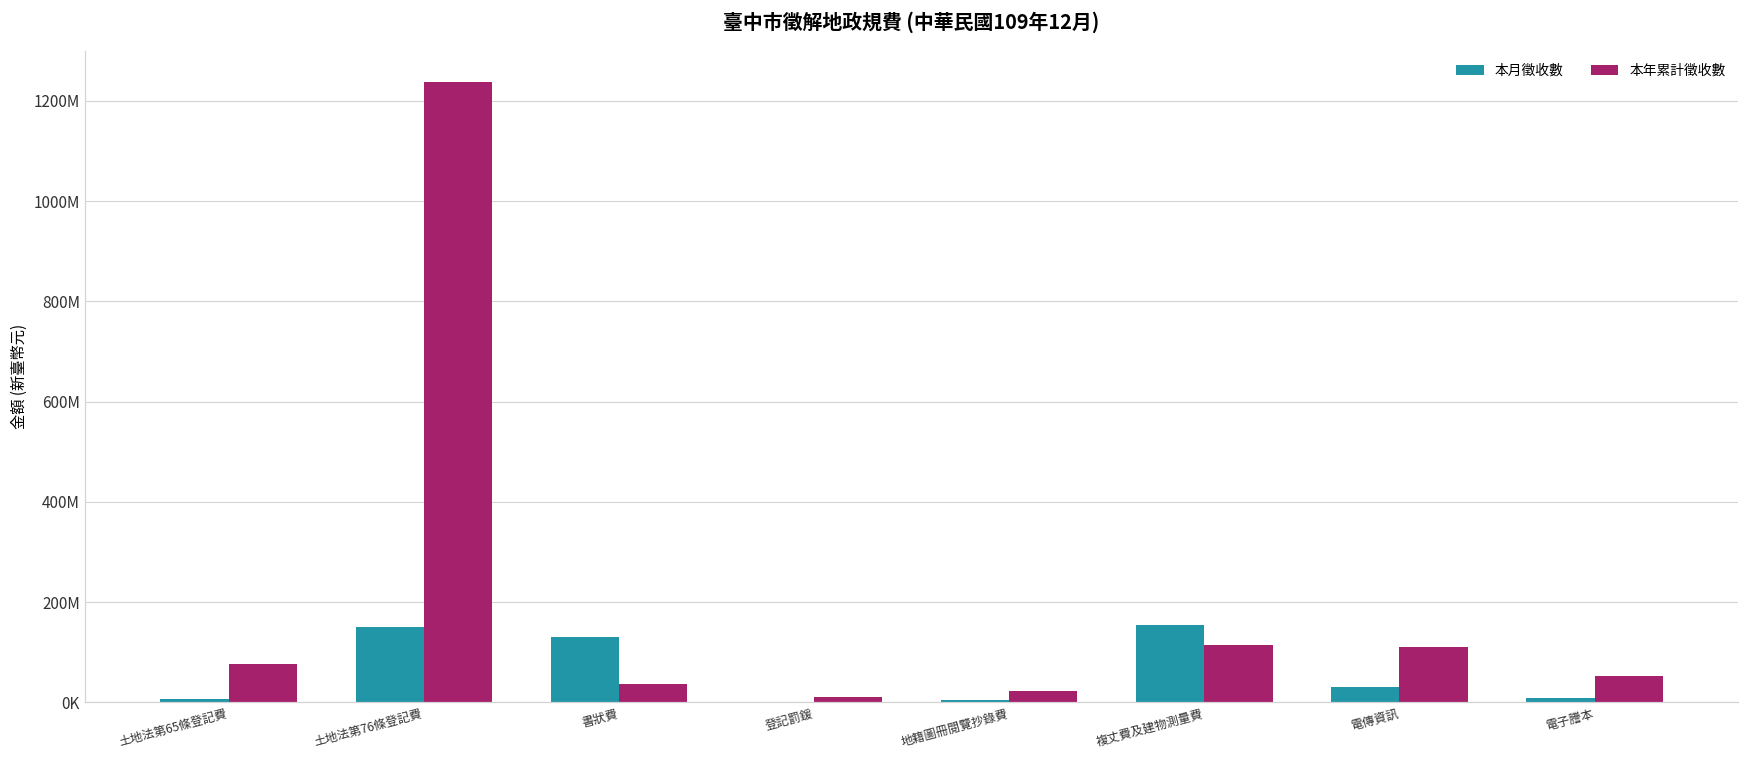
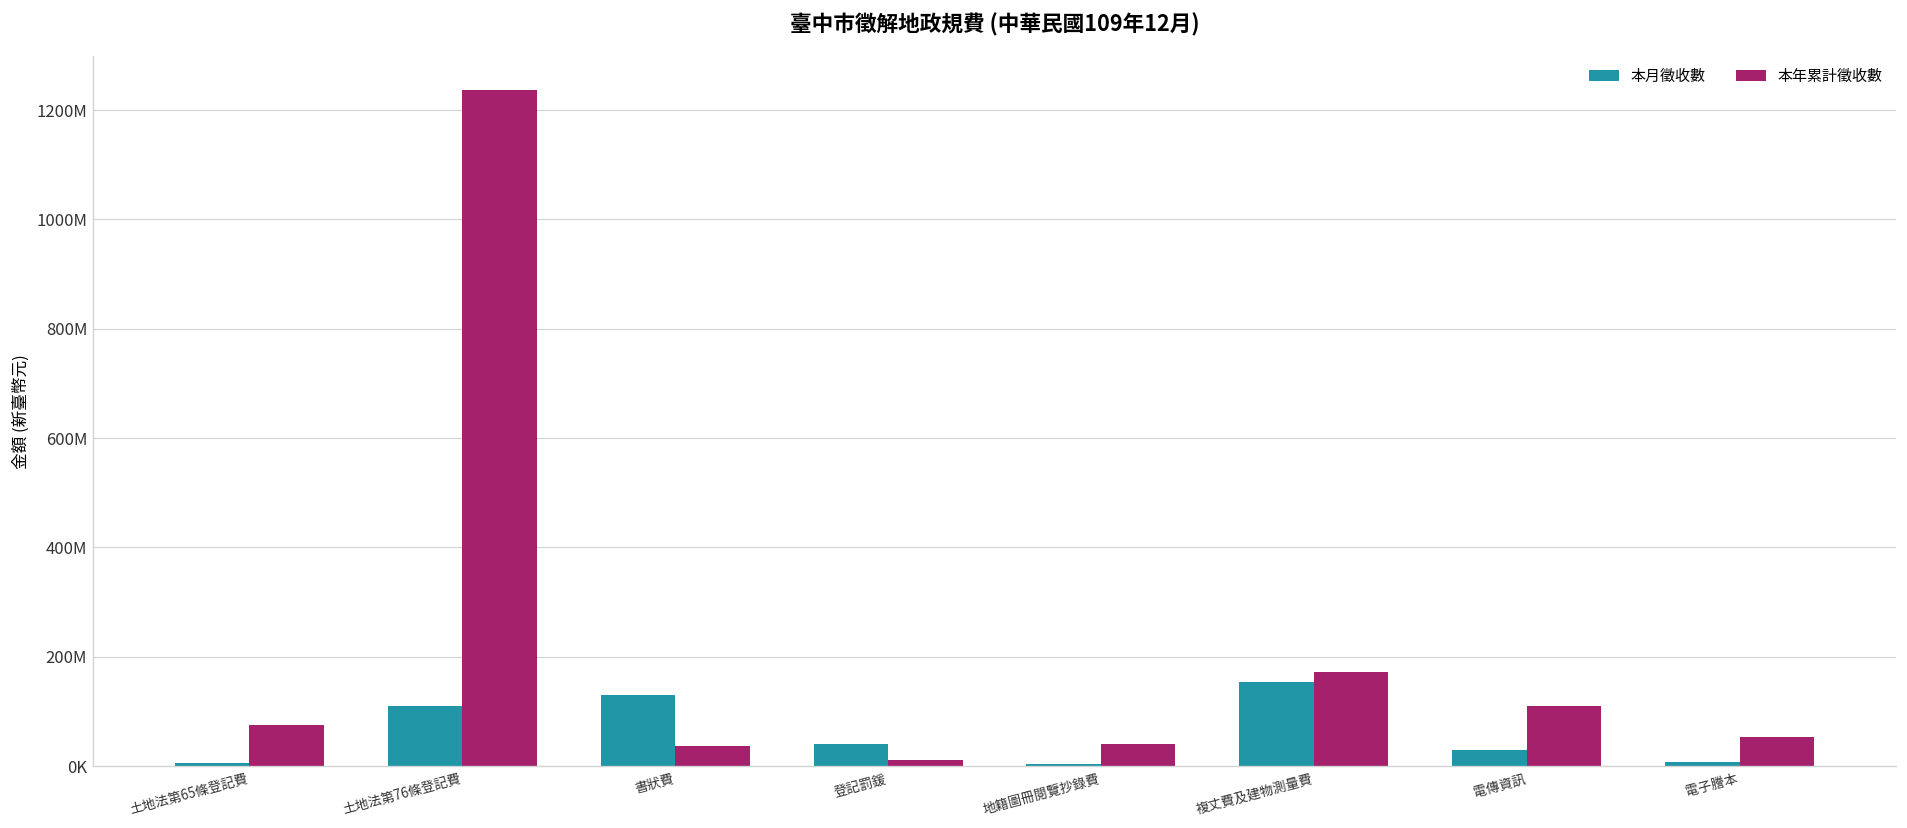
  {
    "本月徵收數": {
      "土地法第65條登記費": 10000000,
-     "土地法第76條登記費": 150000000,
+     "土地法第76條登記費": 110000000,
      "書狀費": 130000000,
-     "登記罰鍰": 0,
+     "登記罰鍰": 40000000,
      "複丈費及建物測量費": 150000000,
      "電傳資訊": 30000000,
      "電子謄本": 10000000
    },
    "本年累計徵收數": {
      "土地法第65條登記費": 80000000,
      "土地法第76條登記費": 1240000000,
      "書狀費": 40000000,
      "登記罰鍰": 10000000,
-     "地籍圖冊閱覽抄錄費": 20000000,
-     "複丈費及建物測量費": 120000000,
+     "地籍圖冊閱覽抄錄費": 40000000,
+     "複丈費及建物測量費": 170000000,
      "電傳資訊": 110000000,
      "電子謄本": 50000000
    }
  }
